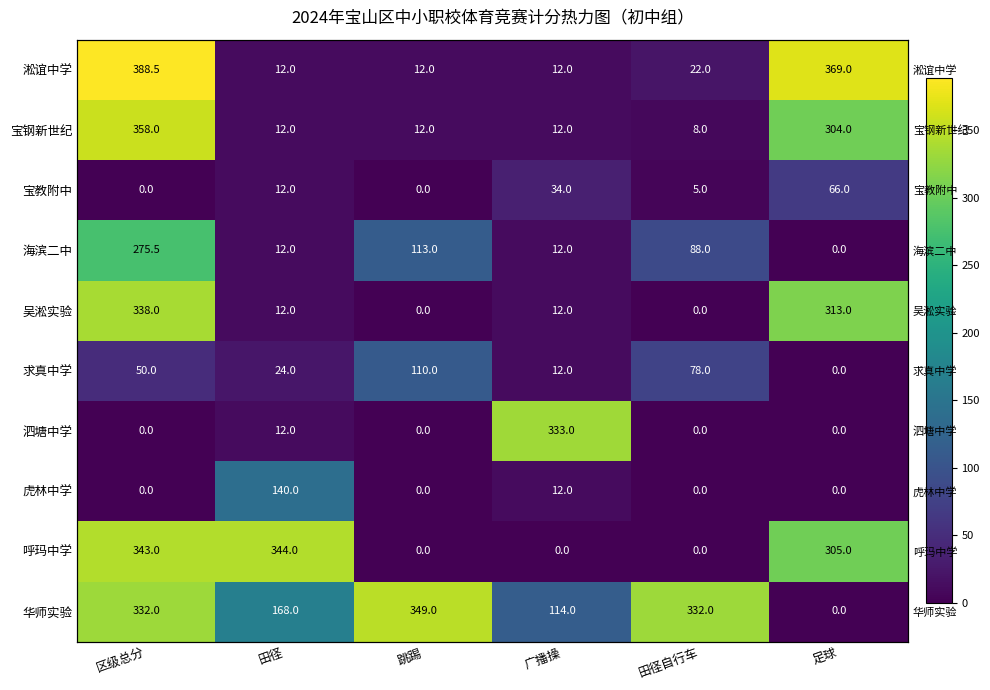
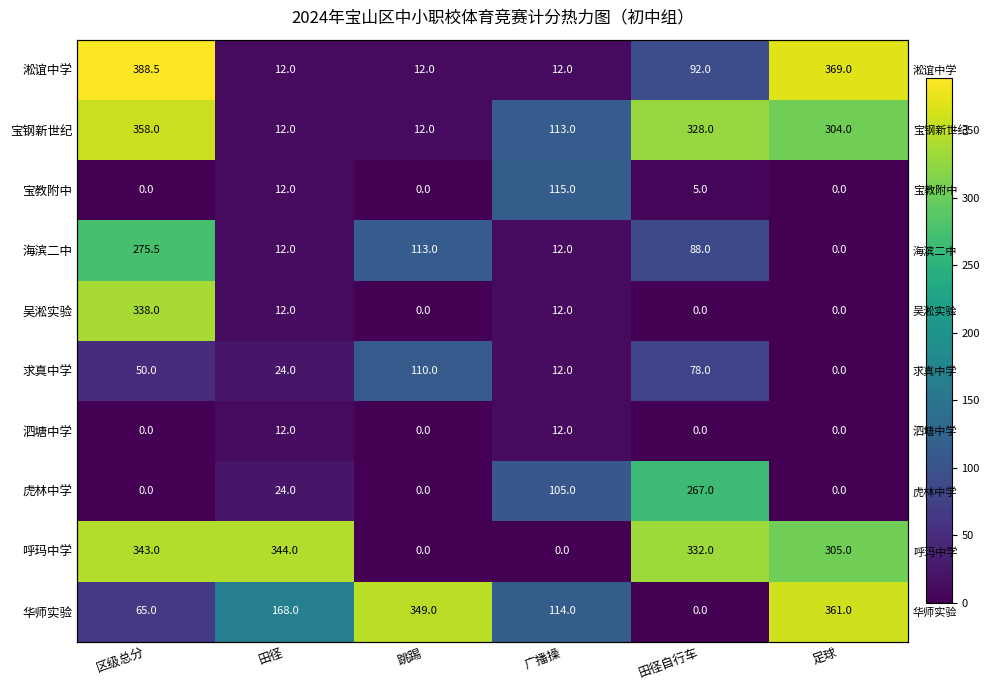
  {
    "淞谊中学": {
      "区级总分": 388.5,
      "田径": 12.0,
      "跳踢": 12.0,
      "广播操": 12.0,
-     "田径自行车": 22.0,
+     "田径自行车": 92.0,
      "足球": 369.0
    },
    "宝钢新世纪": {
      "区级总分": 358.0,
      "田径": 12.0,
      "跳踢": 12.0,
-     "广播操": 12.0,
-     "田径自行车": 8.0,
+     "广播操": 113.0,
+     "田径自行车": 328.0,
      "足球": 304.0
    },
    "宝教附中": {
      "区级总分": 0.0,
      "田径": 12.0,
      "跳踢": 0.0,
-     "广播操": 34.0,
+     "广播操": 115.0,
      "田径自行车": 5.0,
-     "足球": 66.0
+     "足球": 0.0
    },
    "海滨二中": {
      "区级总分": 275.5,
      "田径": 12.0,
      "跳踢": 113.0,
      "广播操": 12.0,
      "田径自行车": 88.0,
      "足球": 0.0
    },
    "吴淞实验": {
      "区级总分": 338.0,
      "田径": 12.0,
      "跳踢": 0.0,
      "广播操": 12.0,
      "田径自行车": 0.0,
-     "足球": 313.0
+     "足球": 0.0
    },
    "求真中学": {
      "区级总分": 50.0,
      "田径": 24.0,
      "跳踢": 110.0,
      "广播操": 12.0,
      "田径自行车": 78.0,
      "足球": 0.0
    },
    "泗塘中学": {
      "区级总分": 0.0,
      "田径": 12.0,
      "跳踢": 0.0,
-     "广播操": 333.0,
+     "广播操": 12.0,
      "田径自行车": 0.0,
      "足球": 0.0
    },
    "虎林中学": {
      "区级总分": 0.0,
-     "田径": 140.0,
+     "田径": 24.0,
      "跳踢": 0.0,
-     "广播操": 12.0,
-     "田径自行车": 0.0,
+     "广播操": 105.0,
+     "田径自行车": 267.0,
      "足球": 0.0
    },
    "呼玛中学": {
      "区级总分": 343.0,
      "田径": 344.0,
      "跳踢": 0.0,
      "广播操": 0.0,
-     "田径自行车": 0.0,
+     "田径自行车": 332.0,
      "足球": 305.0
    },
    "华师实验": {
-     "区级总分": 332.0,
+     "区级总分": 65.0,
      "田径": 168.0,
      "跳踢": 349.0,
      "广播操": 114.0,
-     "田径自行车": 332.0,
-     "足球": 0.0
+     "田径自行车": 0.0,
+     "足球": 361.0
    }
  }
